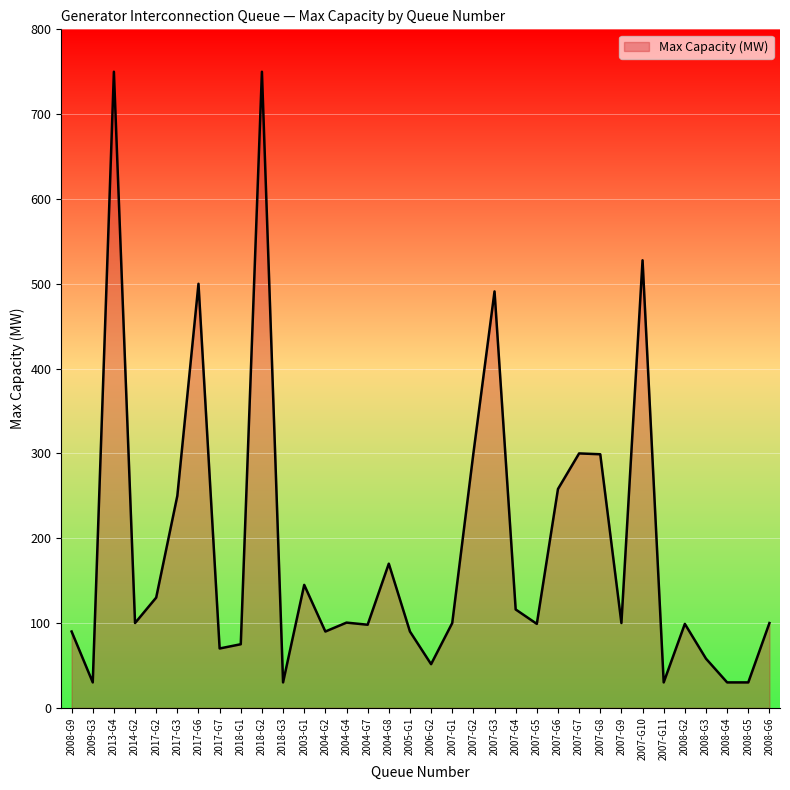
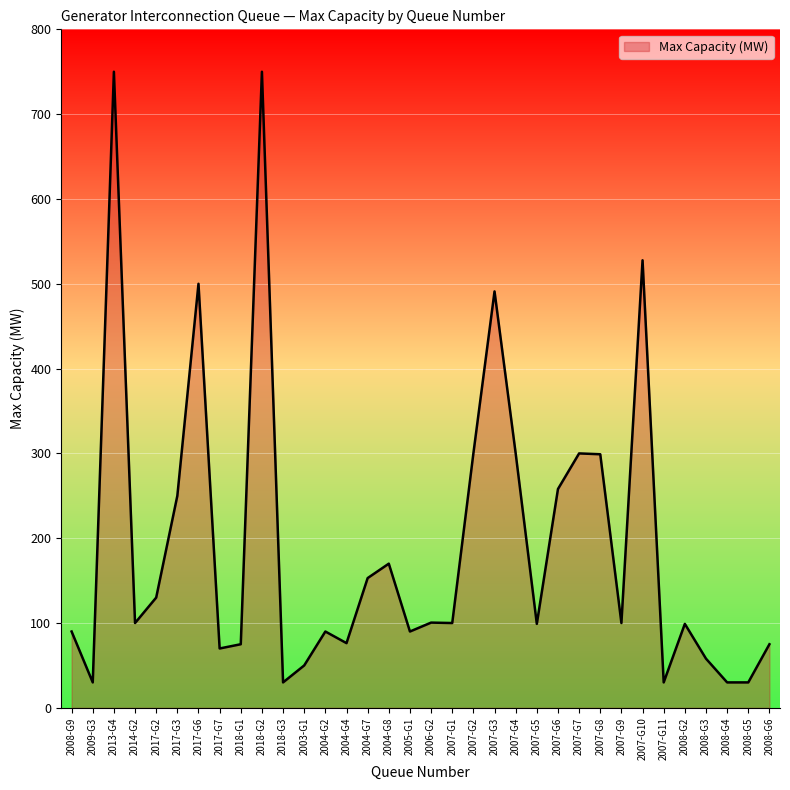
  {
    "2008-G9": 90,
    "2009-G3": 30,
    "2013-G4": 750,
    "2014-G2": 100,
    "2017-G2": 130,
    "2017-G3": 250,
    "2017-G6": 500,
    "2017-G7": 70,
    "2018-G1": 80,
    "2018-G2": 750,
    "2018-G3": 30,
-   "2003-G1": 150,
+   "2003-G1": 50,
    "2004-G2": 90,
-   "2004-G4": 100,
-   "2004-G7": 100,
+   "2004-G4": 80,
+   "2004-G7": 150,
    "2004-G8": 170,
    "2005-G1": 90,
-   "2006-G2": 50,
+   "2006-G2": 100,
    "2007-G1": 100,
    "2007-G2": 300,
    "2007-G3": 490,
-   "2007-G4": 120,
+   "2007-G4": 300,
    "2007-G5": 100,
    "2007-G6": 260,
    "2007-G7": 300,
    "2007-G8": 300,
    "2007-G9": 100,
    "2007-G10": 530,
    "2007-G11": 30,
    "2008-G2": 100,
    "2008-G3": 60,
    "2008-G4": 30,
    "2008-G5": 30,
-   "2008-G6": 100
+   "2008-G6": 80
  }
